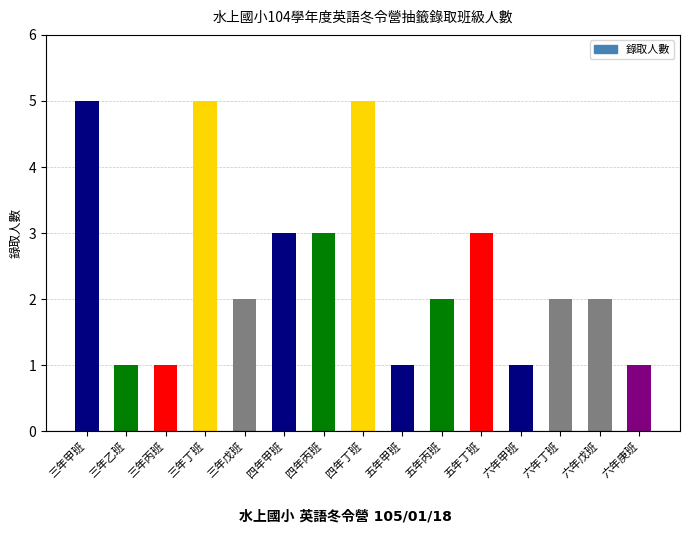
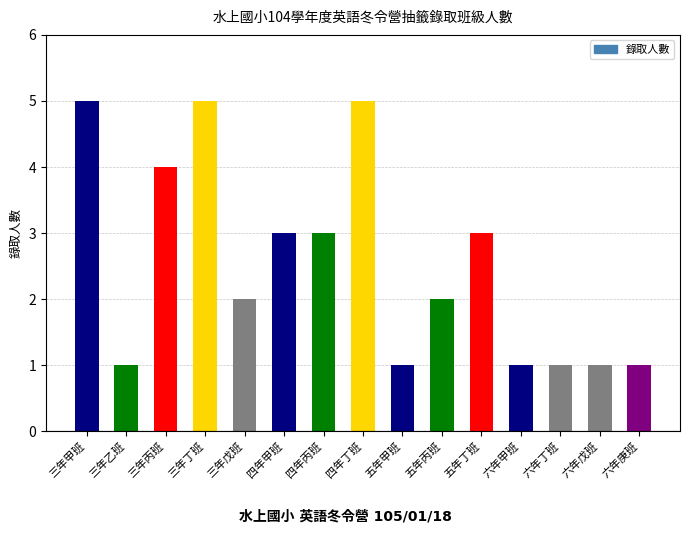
  {
    "三年甲班": 5,
    "三年乙班": 1,
-   "三年丙班": 1,
+   "三年丙班": 4,
    "三年丁班": 5,
    "三年戊班": 2,
    "四年甲班": 3,
    "四年丙班": 3,
    "四年丁班": 5,
    "五年甲班": 1,
    "五年丙班": 2,
    "五年丁班": 3,
    "六年甲班": 1,
-   "六年丁班": 2,
-   "六年戊班": 2,
+   "六年丁班": 1,
+   "六年戊班": 1,
    "六年庚班": 1
  }
